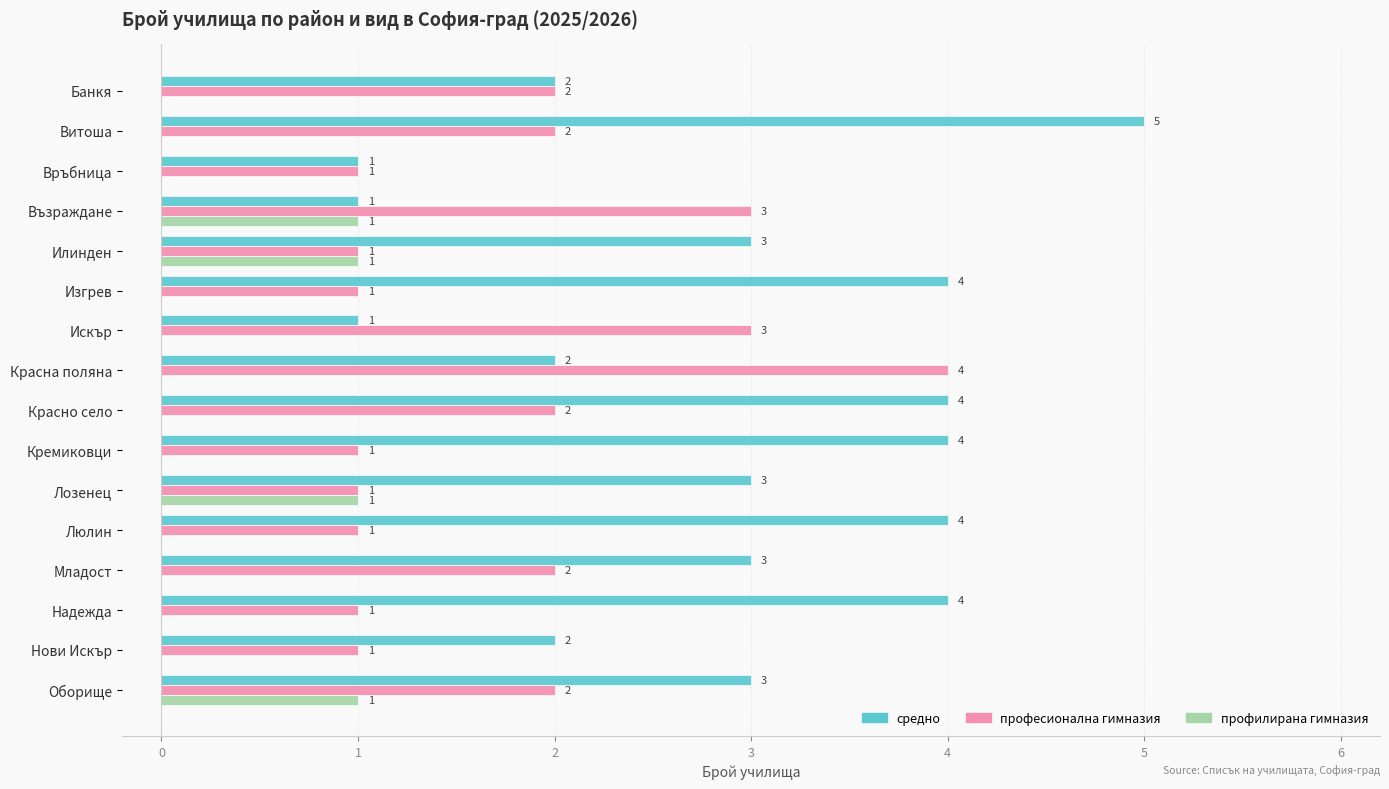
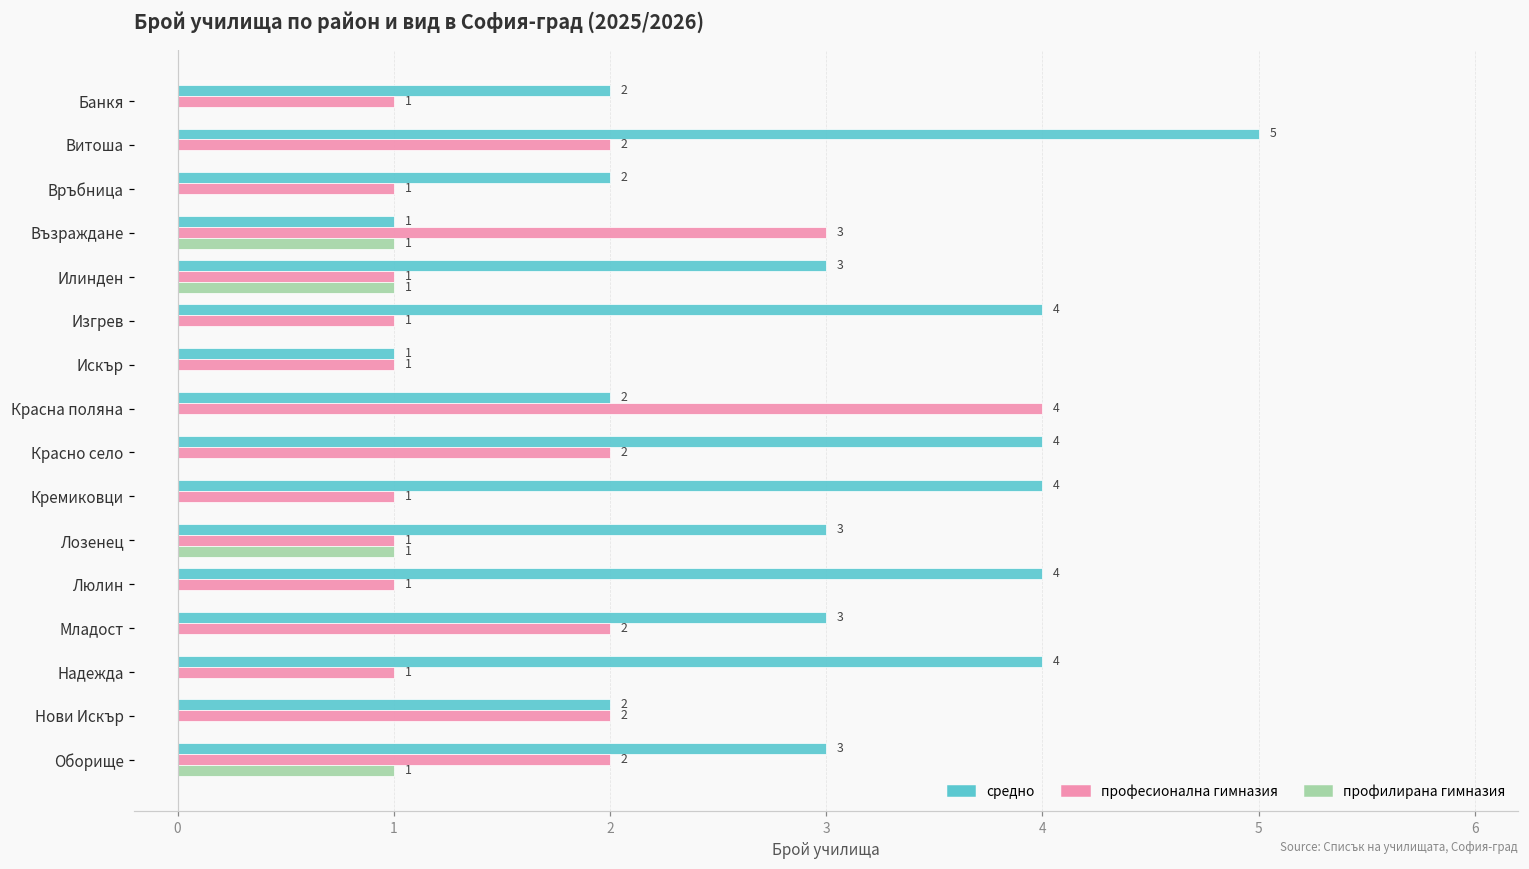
  {
    "средно": {
      "Банкя": 2,
      "Витоша": 5,
-     "Връбница": 1,
+     "Връбница": 2,
      "Възраждане": 1,
      "Илинден": 3,
      "Изгрев": 4,
      "Искър": 1,
      "Красна поляна": 2,
      "Красно село": 4,
      "Кремиковци": 4,
      "Лозенец": 3,
      "Люлин": 4,
      "Младост": 3,
      "Надежда": 4,
      "Нови Искър": 2,
      "Оборище": 3
    },
    "професионална гимназия": {
-     "Банкя": 2,
+     "Банкя": 1,
      "Витоша": 2,
      "Връбница": 1,
      "Възраждане": 3,
      "Илинден": 1,
      "Изгрев": 1,
-     "Искър": 3,
+     "Искър": 1,
      "Красна поляна": 4,
      "Красно село": 2,
      "Кремиковци": 1,
      "Лозенец": 1,
      "Люлин": 1,
      "Младост": 2,
      "Надежда": 1,
-     "Нови Искър": 1,
+     "Нови Искър": 2,
      "Оборище": 2
    },
    "профилирана гимназия": {
      "Възраждане": 1,
      "Илинден": 1,
      "Лозенец": 1,
      "Оборище": 1
    }
  }
